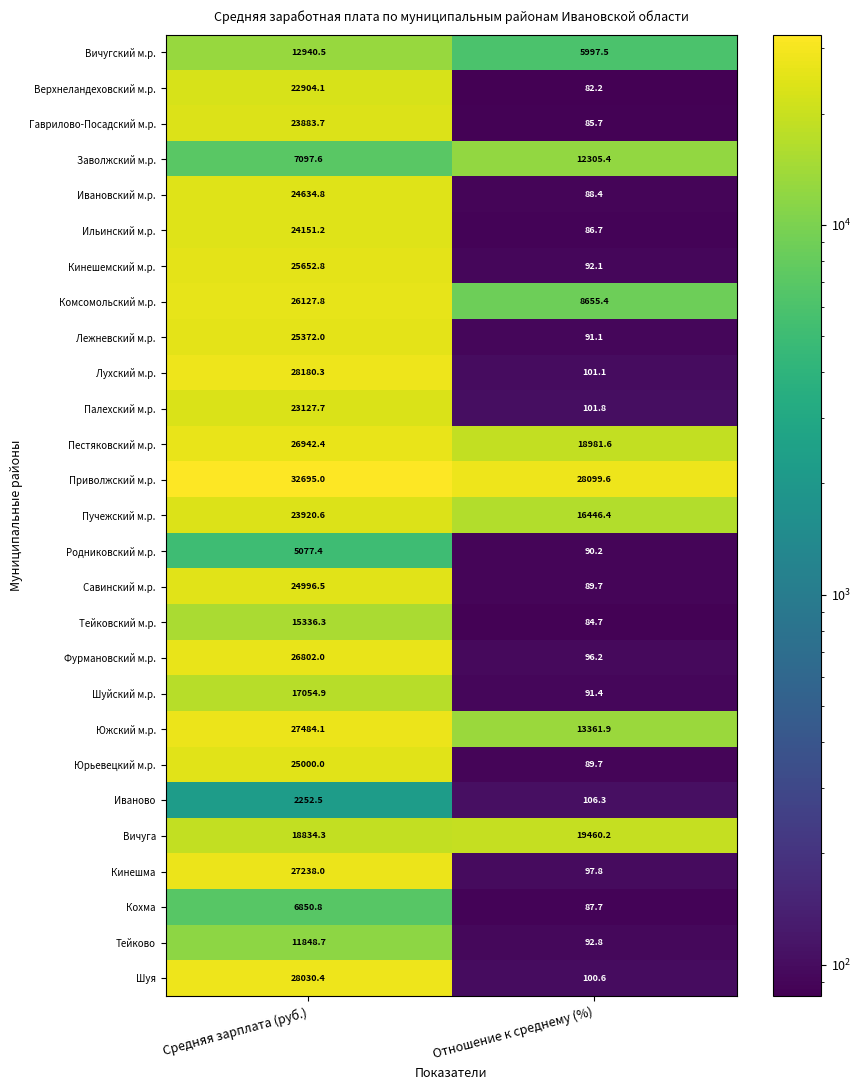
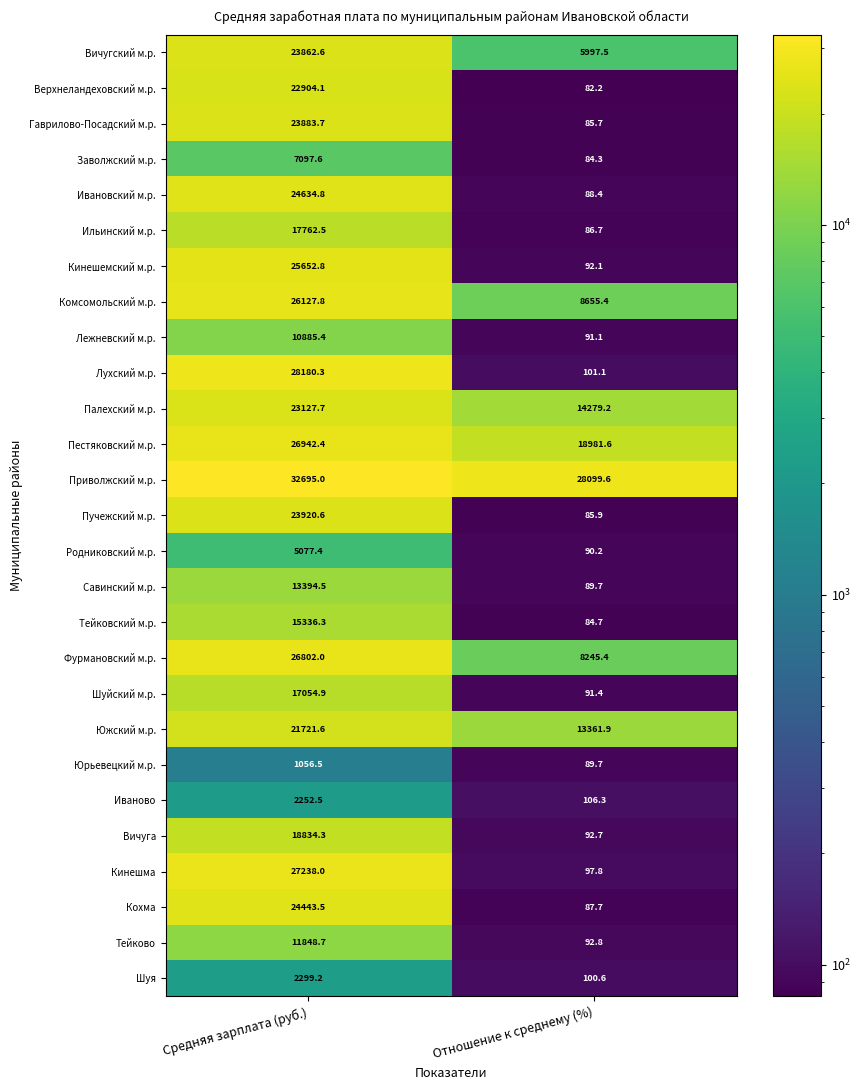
  {
    "Вичугский м.р.": {
-     "Средняя зарплата (руб.)": 12940.5,
+     "Средняя зарплата (руб.)": 23862.6,
      "Отношение к среднему (%)": 5997.5
    },
    "Верхнеландеховский м.р.": {
      "Средняя зарплата (руб.)": 22904.1,
      "Отношение к среднему (%)": 82.2
    },
    "Гаврилово-Посадский м.р.": {
      "Средняя зарплата (руб.)": 23883.7,
      "Отношение к среднему (%)": 85.7
    },
    "Заволжский м.р.": {
      "Средняя зарплата (руб.)": 7097.6,
-     "Отношение к среднему (%)": 12305.4
+     "Отношение к среднему (%)": 84.3
    },
    "Ивановский м.р.": {
      "Средняя зарплата (руб.)": 24634.8,
      "Отношение к среднему (%)": 88.4
    },
    "Ильинский м.р.": {
-     "Средняя зарплата (руб.)": 24151.2,
+     "Средняя зарплата (руб.)": 17762.5,
      "Отношение к среднему (%)": 86.7
    },
    "Кинешемский м.р.": {
      "Средняя зарплата (руб.)": 25652.8,
      "Отношение к среднему (%)": 92.1
    },
    "Комсомольский м.р.": {
      "Средняя зарплата (руб.)": 26127.8,
      "Отношение к среднему (%)": 8655.4
    },
    "Лежневский м.р.": {
-     "Средняя зарплата (руб.)": 25372.0,
+     "Средняя зарплата (руб.)": 10885.4,
      "Отношение к среднему (%)": 91.1
    },
    "Лухский м.р.": {
      "Средняя зарплата (руб.)": 28180.3,
      "Отношение к среднему (%)": 101.1
    },
    "Палехский м.р.": {
      "Средняя зарплата (руб.)": 23127.7,
-     "Отношение к среднему (%)": 101.8
+     "Отношение к среднему (%)": 14279.2
    },
    "Пестяковский м.р.": {
      "Средняя зарплата (руб.)": 26942.4,
      "Отношение к среднему (%)": 18981.6
    },
    "Приволжский м.р.": {
      "Средняя зарплата (руб.)": 32695.0,
      "Отношение к среднему (%)": 28099.6
    },
    "Пучежский м.р.": {
      "Средняя зарплата (руб.)": 23920.6,
-     "Отношение к среднему (%)": 16446.4
+     "Отношение к среднему (%)": 85.9
    },
    "Родниковский м.р.": {
      "Средняя зарплата (руб.)": 5077.4,
      "Отношение к среднему (%)": 90.2
    },
    "Савинский м.р.": {
-     "Средняя зарплата (руб.)": 24996.5,
+     "Средняя зарплата (руб.)": 13394.5,
      "Отношение к среднему (%)": 89.7
    },
    "Тейковский м.р.": {
      "Средняя зарплата (руб.)": 15336.3,
      "Отношение к среднему (%)": 84.7
    },
    "Фурмановский м.р.": {
      "Средняя зарплата (руб.)": 26802.0,
-     "Отношение к среднему (%)": 96.2
+     "Отношение к среднему (%)": 8245.4
    },
    "Шуйский м.р.": {
      "Средняя зарплата (руб.)": 17054.9,
      "Отношение к среднему (%)": 91.4
    },
    "Южский м.р.": {
-     "Средняя зарплата (руб.)": 27484.1,
+     "Средняя зарплата (руб.)": 21721.6,
      "Отношение к среднему (%)": 13361.9
    },
    "Юрьевецкий м.р.": {
-     "Средняя зарплата (руб.)": 25000.0,
+     "Средняя зарплата (руб.)": 1056.5,
      "Отношение к среднему (%)": 89.7
    },
    "Иваново": {
      "Средняя зарплата (руб.)": 2252.5,
      "Отношение к среднему (%)": 106.3
    },
    "Вичуга": {
      "Средняя зарплата (руб.)": 18834.3,
-     "Отношение к среднему (%)": 19460.2
+     "Отношение к среднему (%)": 92.7
    },
    "Кинешма": {
      "Средняя зарплата (руб.)": 27238.0,
      "Отношение к среднему (%)": 97.8
    },
    "Кохма": {
-     "Средняя зарплата (руб.)": 6850.8,
+     "Средняя зарплата (руб.)": 24443.5,
      "Отношение к среднему (%)": 87.7
    },
    "Тейково": {
      "Средняя зарплата (руб.)": 11848.7,
      "Отношение к среднему (%)": 92.8
    },
    "Шуя": {
-     "Средняя зарплата (руб.)": 28030.4,
+     "Средняя зарплата (руб.)": 2299.2,
      "Отношение к среднему (%)": 100.6
    }
  }
